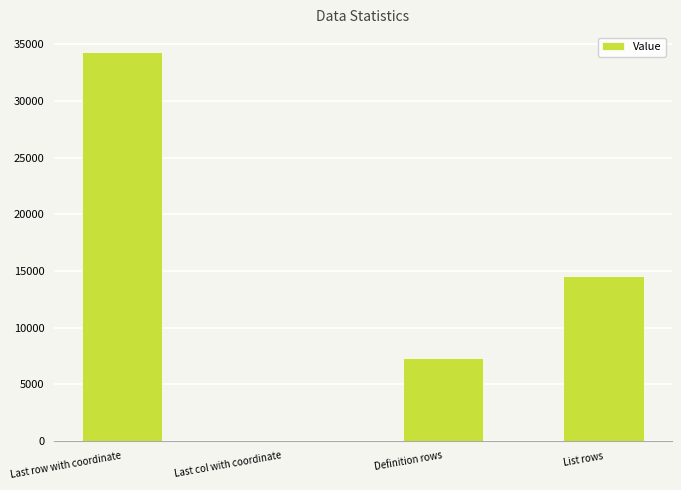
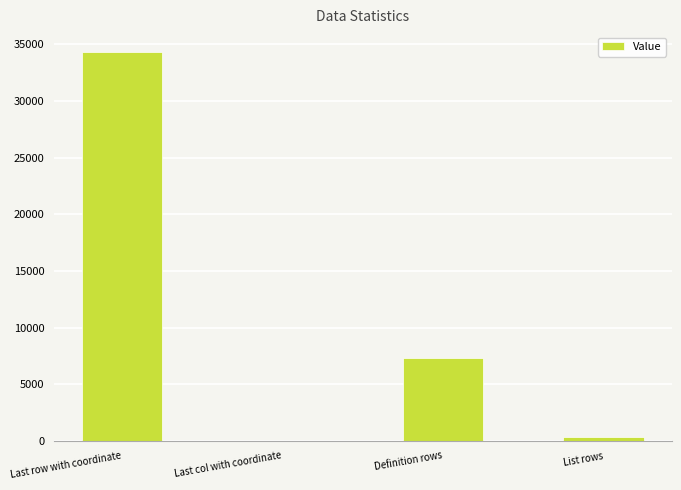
  {
    "Last row with coordinate": 34400,
    "Definition rows": 7300,
-   "List rows": 14500
+   "List rows": 300
  }
